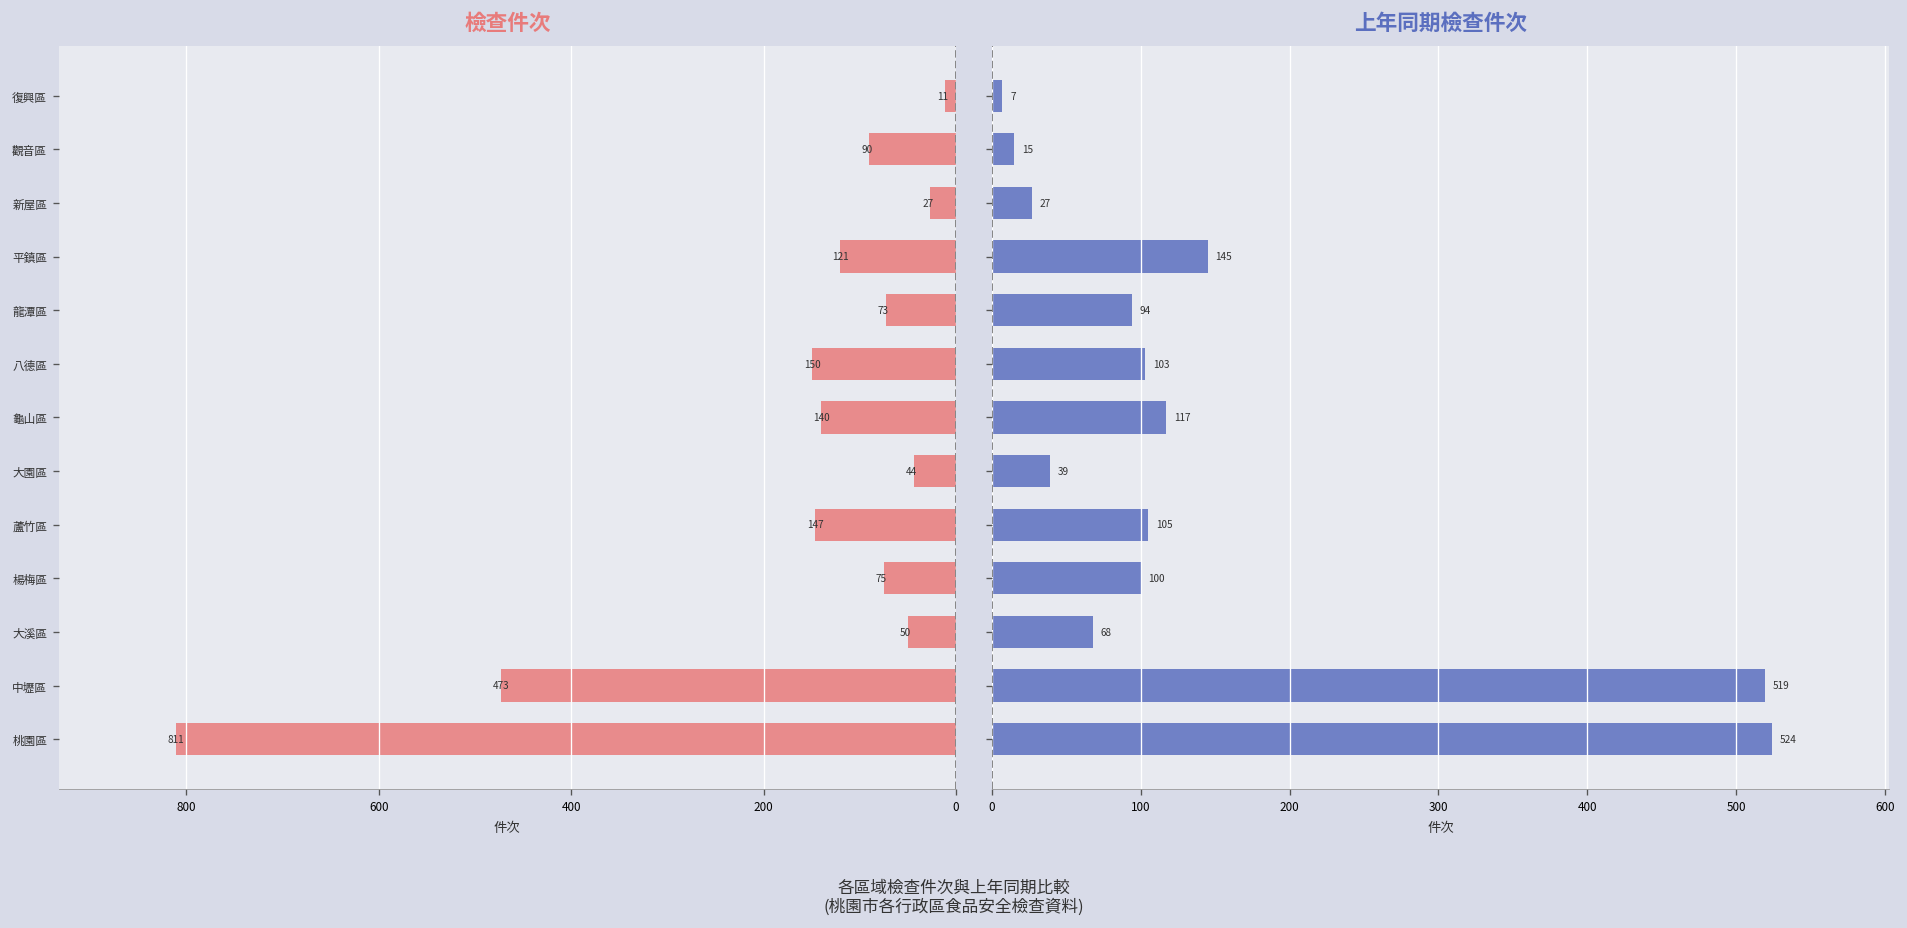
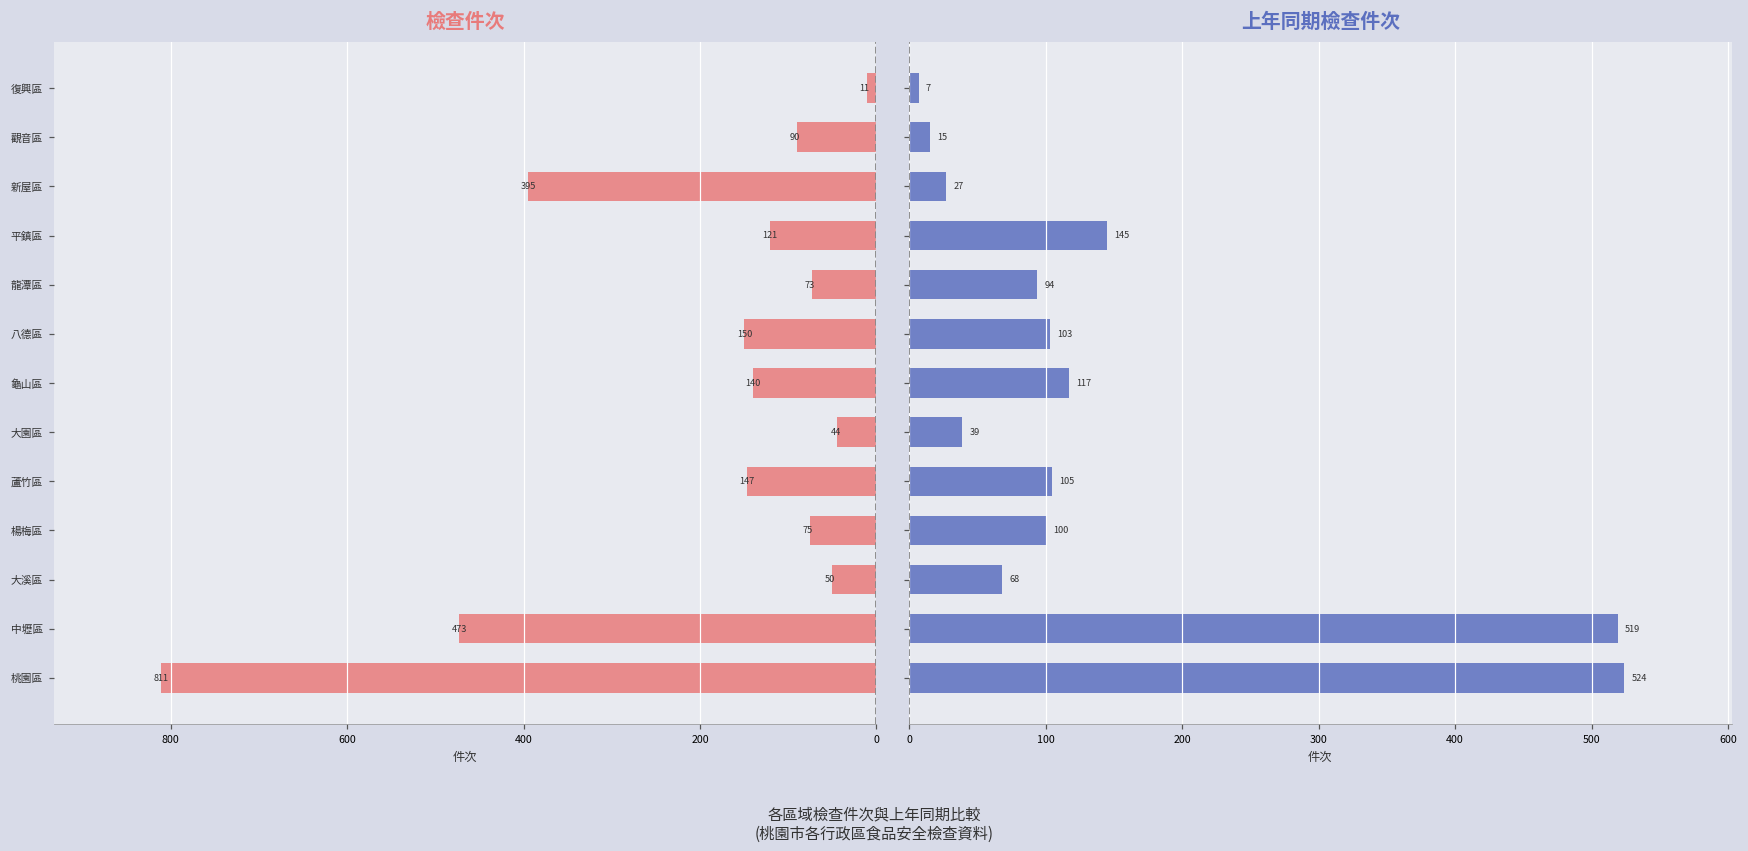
  {
    "檢查件次": {
      "復興區": 11,
      "觀音區": 90,
-     "新屋區": 27,
+     "新屋區": 395,
      "平鎮區": 121,
      "龍潭區": 73,
      "八德區": 150,
      "龜山區": 140,
      "大園區": 44,
      "蘆竹區": 147,
      "楊梅區": 75,
      "大溪區": 50,
      "中壢區": 473,
      "桃園區": 811
    }
  }
